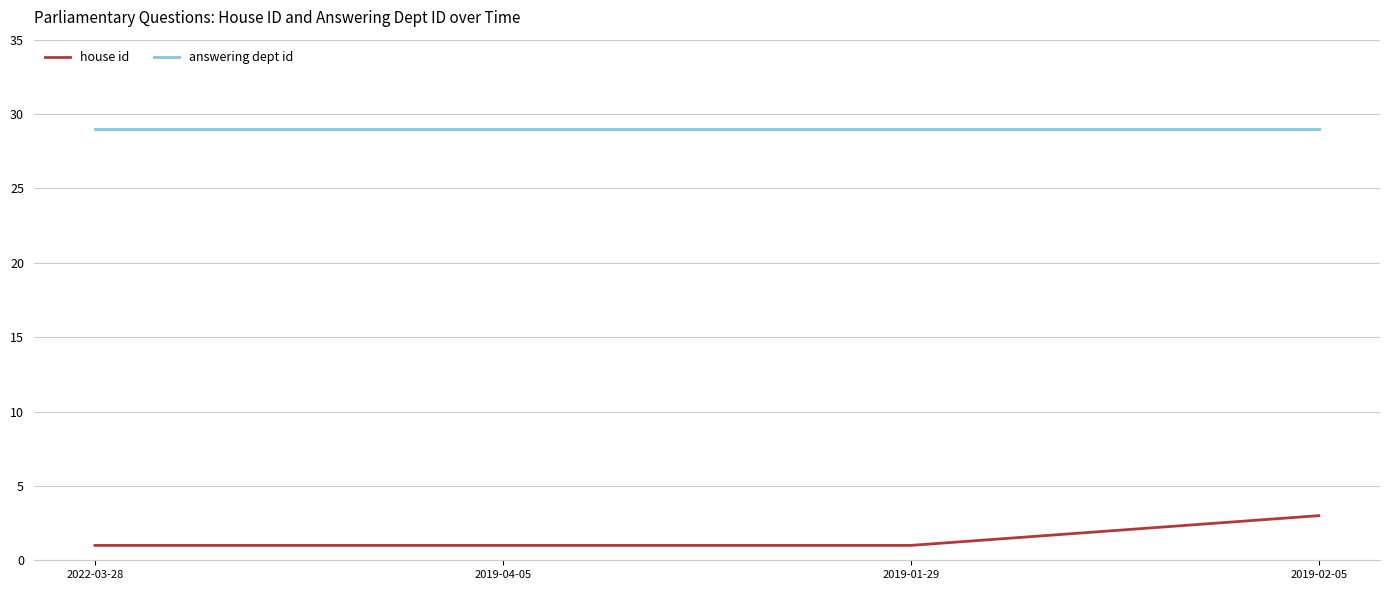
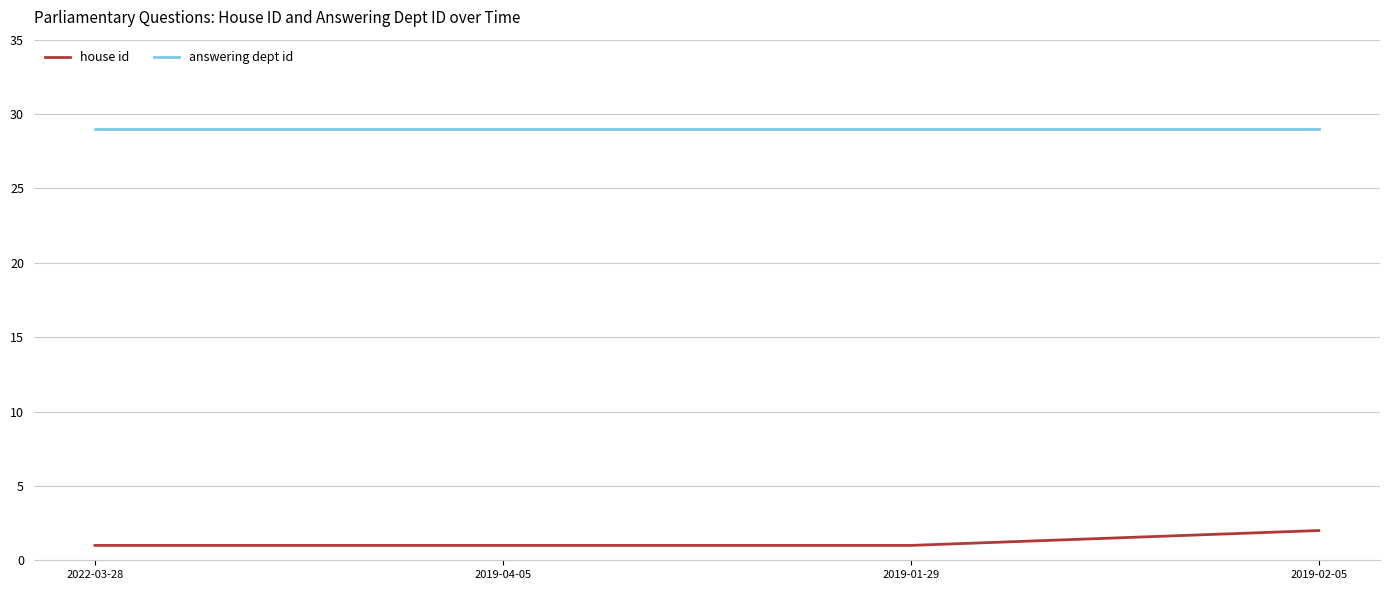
  {
    "house id": {
      "2022-03-28": 1,
      "2019-04-05": 1,
      "2019-01-29": 1,
-     "2019-02-05": 3
+     "2019-02-05": 2
    },
    "answering dept id": {
      "2022-03-28": 29,
      "2019-04-05": 29,
      "2019-01-29": 29,
      "2019-02-05": 29
    }
  }
